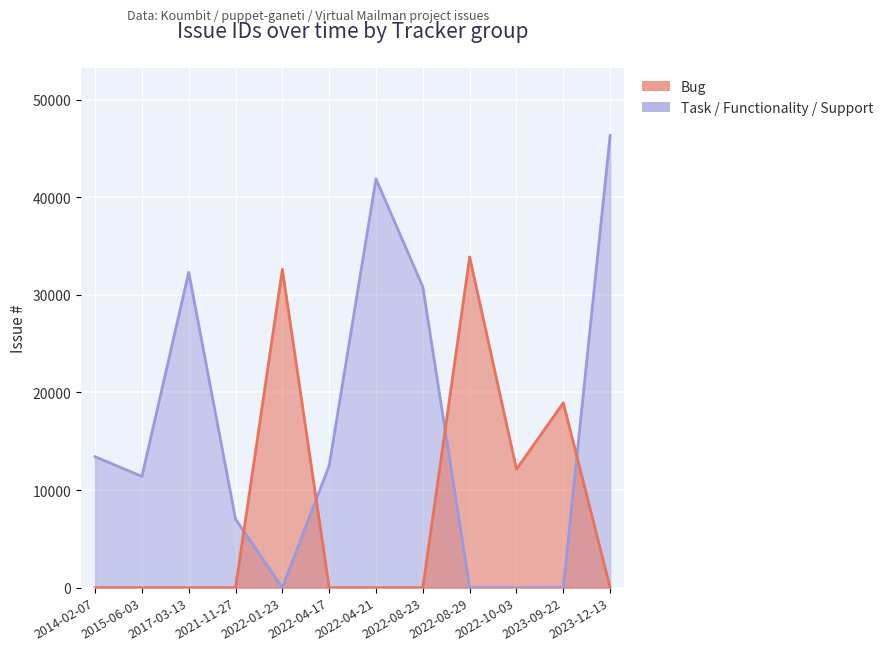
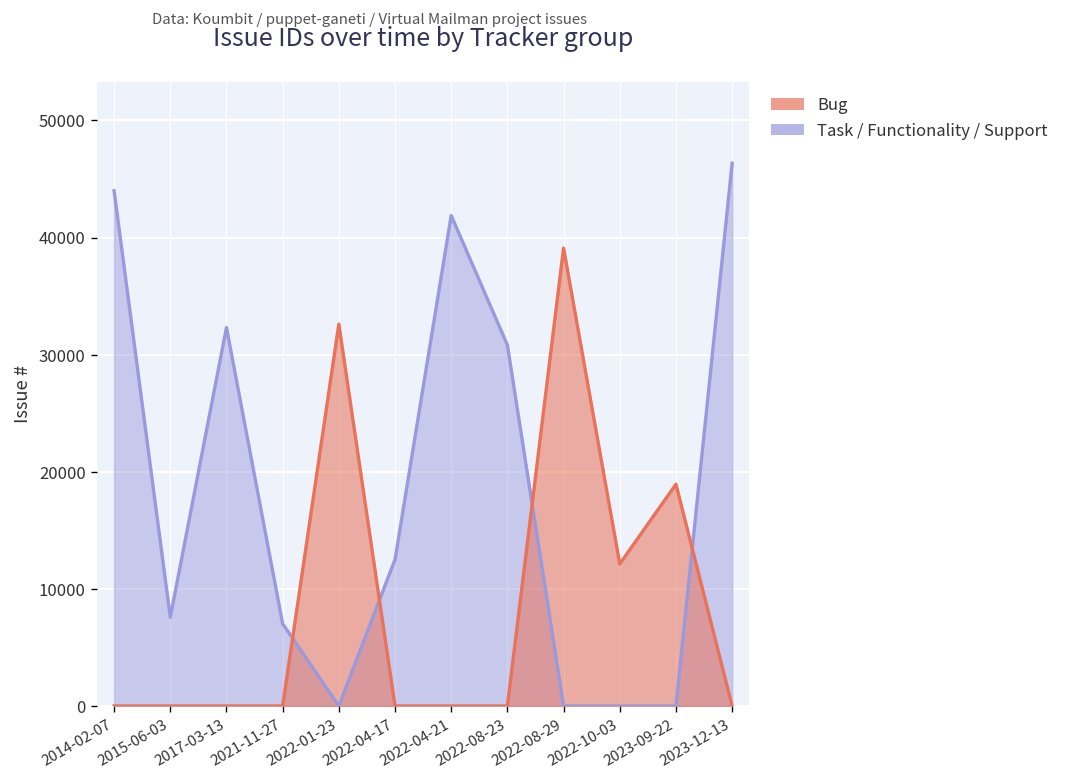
  {
    "Task / Functionality / Support": {
-     "2014-02-07": 13000,
-     "2015-06-03": 11000,
+     "2014-02-07": 44000,
+     "2015-06-03": 8000,
      "2017-03-13": 32000,
      "2021-11-27": 7000,
      "2022-01-23": 0,
      "2022-04-17": 13000,
      "2022-04-21": 42000,
      "2022-08-23": 31000,
      "2022-08-29": 0,
      "2022-10-03": 0,
      "2023-09-22": 0,
      "2023-12-13": 46000
    },
    "Bug": {
      "2014-02-07": 0,
      "2015-06-03": 0,
      "2017-03-13": 0,
      "2021-11-27": 0,
      "2022-01-23": 33000,
      "2022-04-17": 0,
      "2022-04-21": 0,
      "2022-08-23": 0,
-     "2022-08-29": 34000,
+     "2022-08-29": 39000,
      "2022-10-03": 12000,
      "2023-09-22": 19000,
      "2023-12-13": 0
    }
  }
